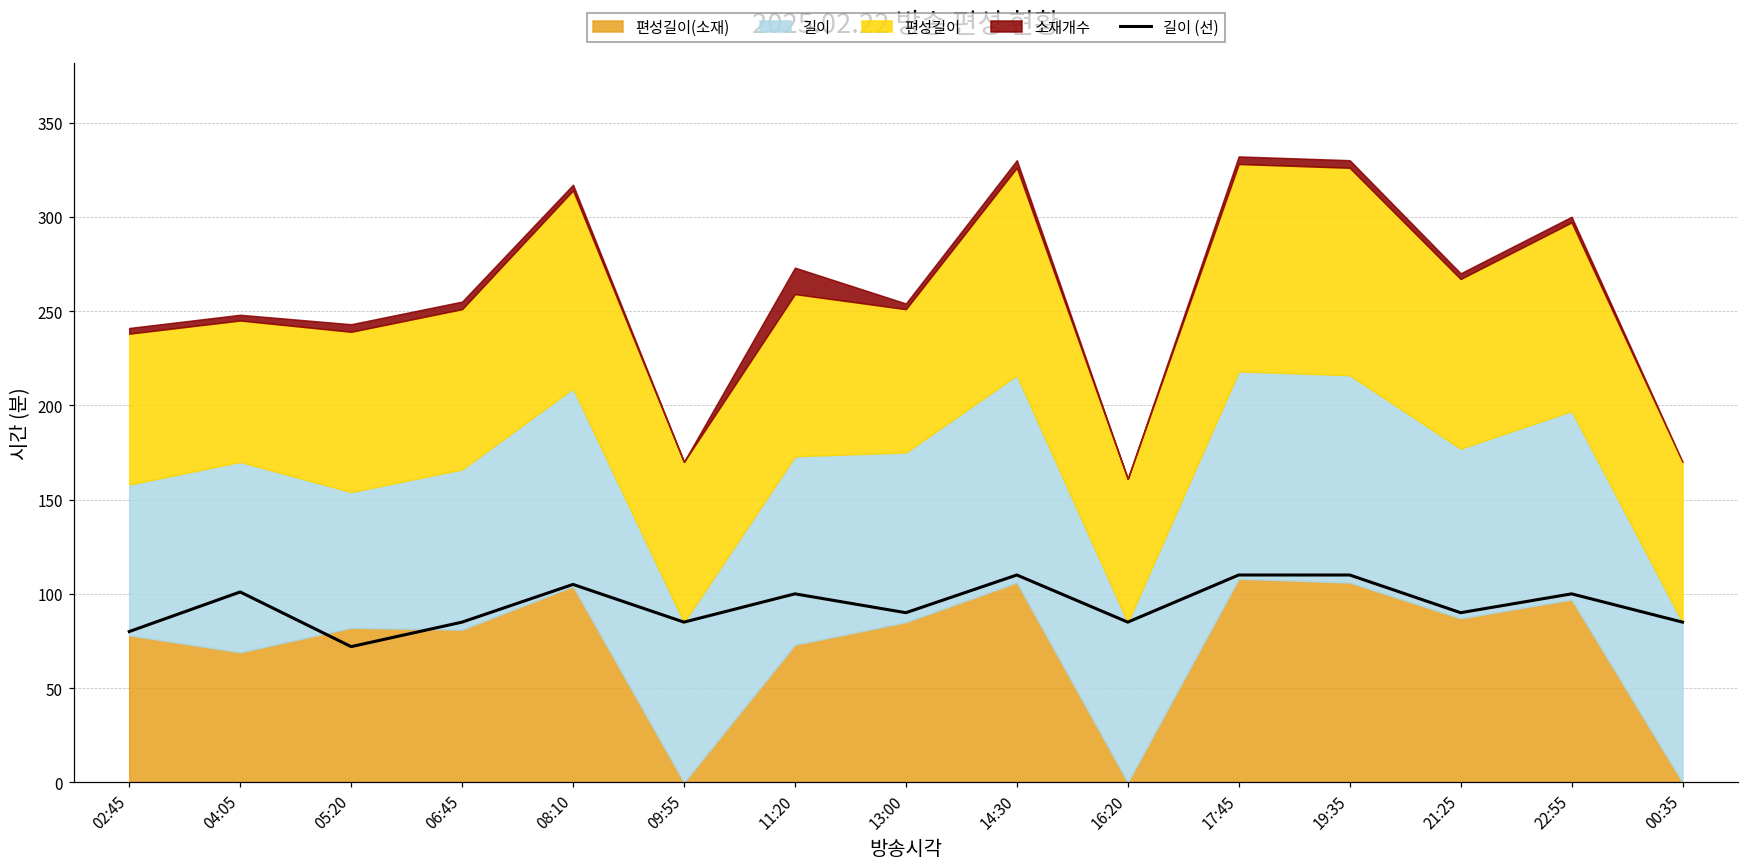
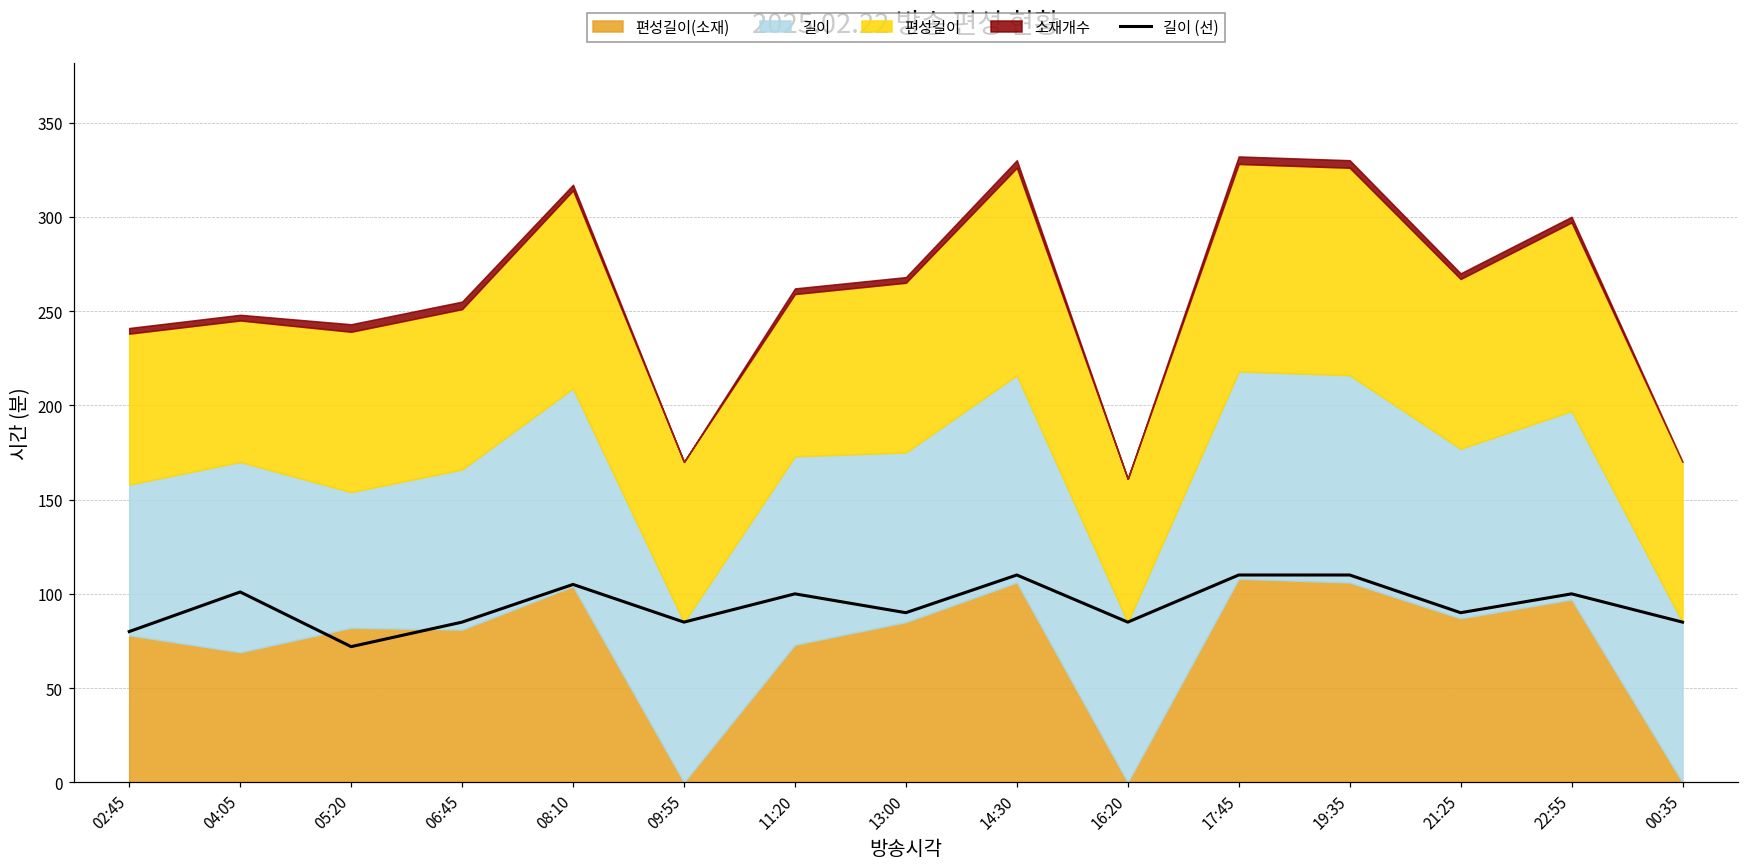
  {
    "길이 (선)": {
      "02:45": 80,
      "04:05": 101,
      "05:20": 72,
      "06:45": 85,
      "11:20": 100,
      "13:00": 90,
      "14:30": 110,
      "17:45": 110,
      "19:35": 110,
      "21:25": 90,
      "22:55": 100
    },
    "편성길이(소재)": {
      "02:45": 78,
      "04:05": 69,
      "05:20": 82,
      "06:45": 81,
      "09:55": 0,
      "11:20": 73,
      "13:00": 85,
      "14:30": 106,
      "16:20": 0,
      "17:45": 108,
      "19:35": 106,
      "21:25": 87,
      "22:55": 97,
      "00:35": 0
    },
    "길이": {
      "02:45": 80,
      "04:05": 101,
      "05:20": 72,
      "06:45": 85,
      "08:10": 105,
      "11:20": 100,
      "13:00": 90,
      "14:30": 110,
      "17:45": 110,
      "19:35": 110,
      "21:25": 90,
      "22:55": 100
    },
    "편성길이": {
      "02:45": 80,
      "04:05": 75,
      "05:20": 85,
      "06:45": 85,
      "08:10": 105,
      "11:20": 86,
-     "13:00": 76,
+     "13:00": 90,
      "14:30": 110,
      "17:45": 110,
      "19:35": 110,
      "21:25": 90,
      "22:55": 100
    },
    "소재개수": {
      "02:45": 3,
      "04:05": 3,
      "05:20": 4,
      "06:45": 4,
      "08:10": 3,
-     "11:20": 14,
+     "11:20": 3,
      "13:00": 3,
      "14:30": 4,
      "17:45": 4,
      "19:35": 4,
      "21:25": 3,
      "22:55": 3
    }
  }
